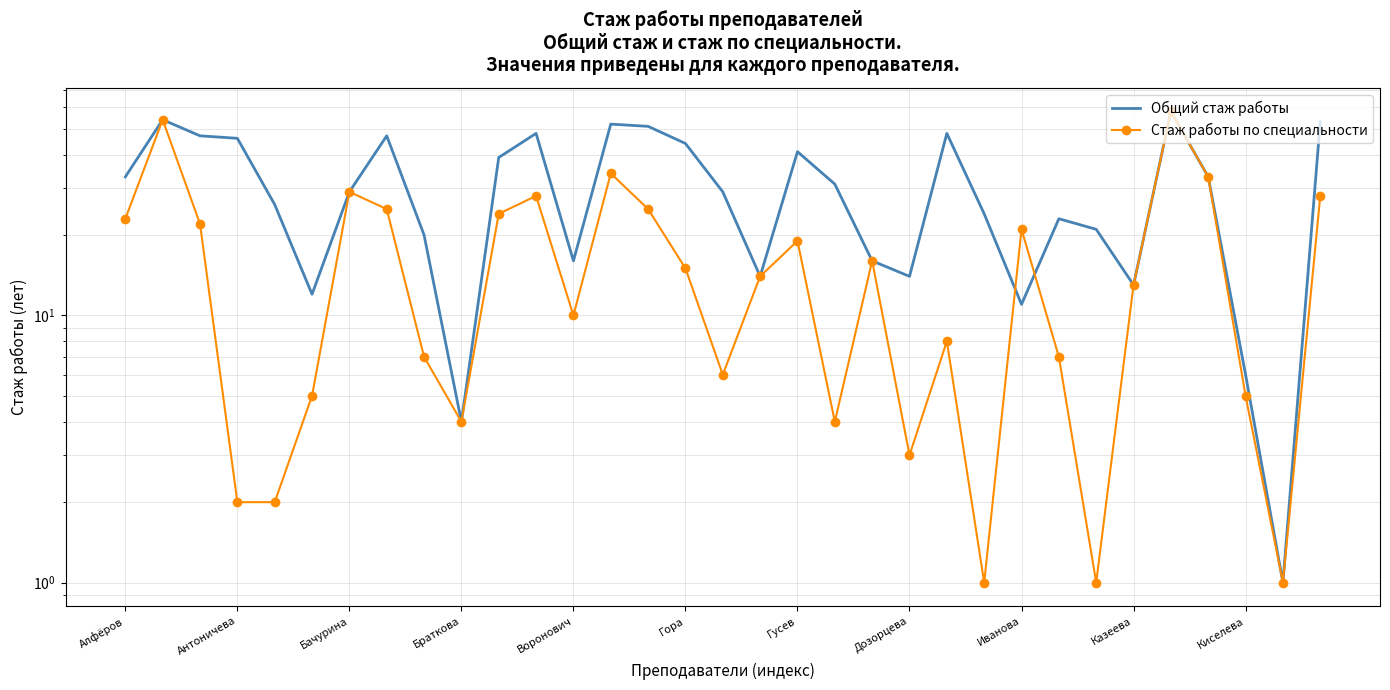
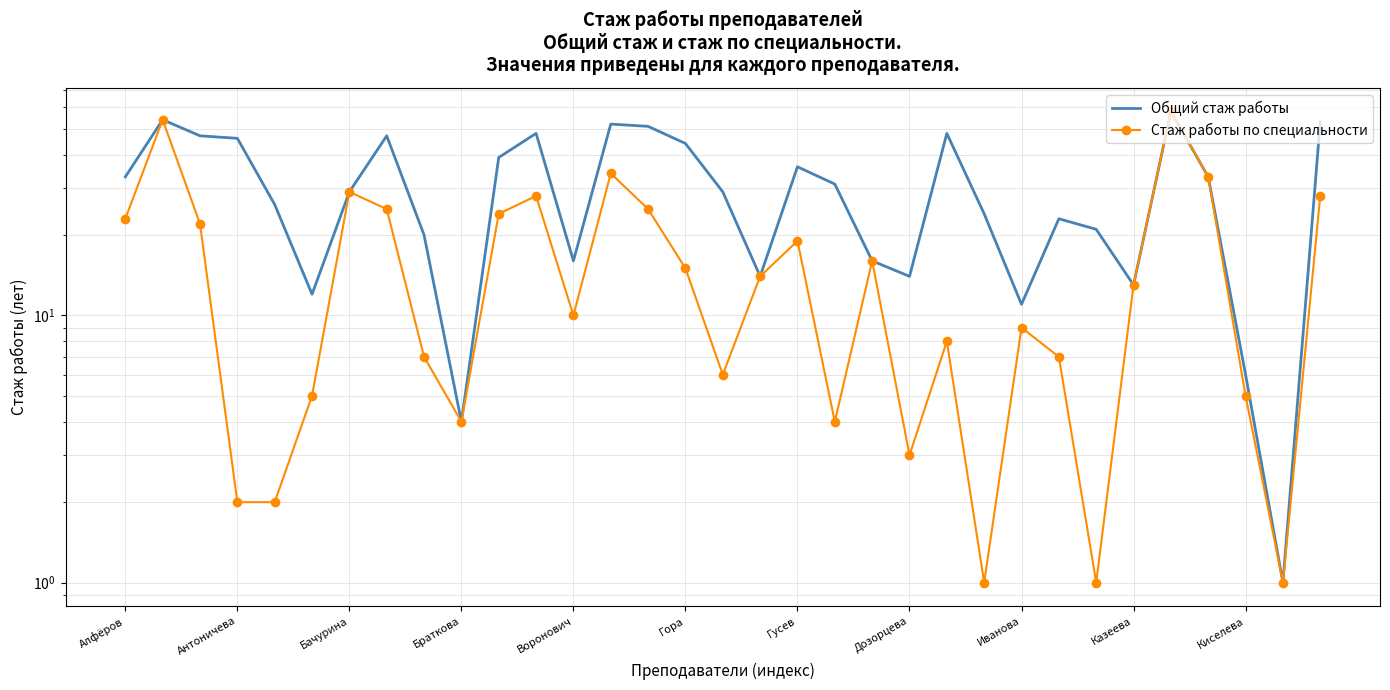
  {
    "Общий стаж работы": {
      "Алфёров": 33,
      "Антоничева": 46,
      "Воронович": 16,
      "Гора": 44,
-     "Гусев": 41,
+     "Гусев": 36,
      "Дозорцева": 14,
      "Иванова": 11,
      "Киселева": 6
    },
    "Стаж работы по специальности": {
      "Алфёров": 23,
      "Антоничева": 2,
      "Воронович": 10,
      "Гора": 15,
      "Гусев": 19,
      "Дозорцева": 3,
-     "Иванова": 21,
+     "Иванова": 9,
      "Киселева": 5
    }
  }
